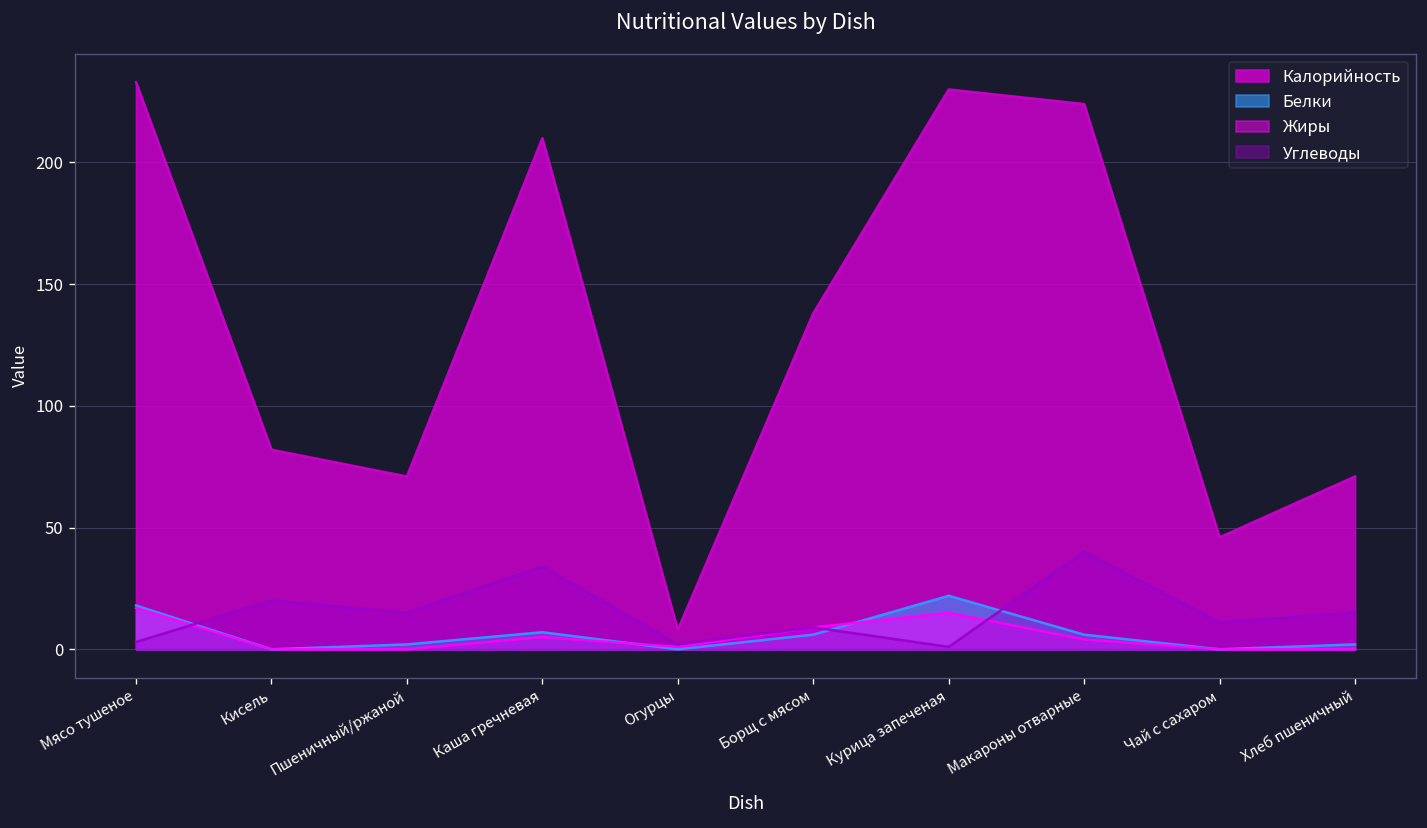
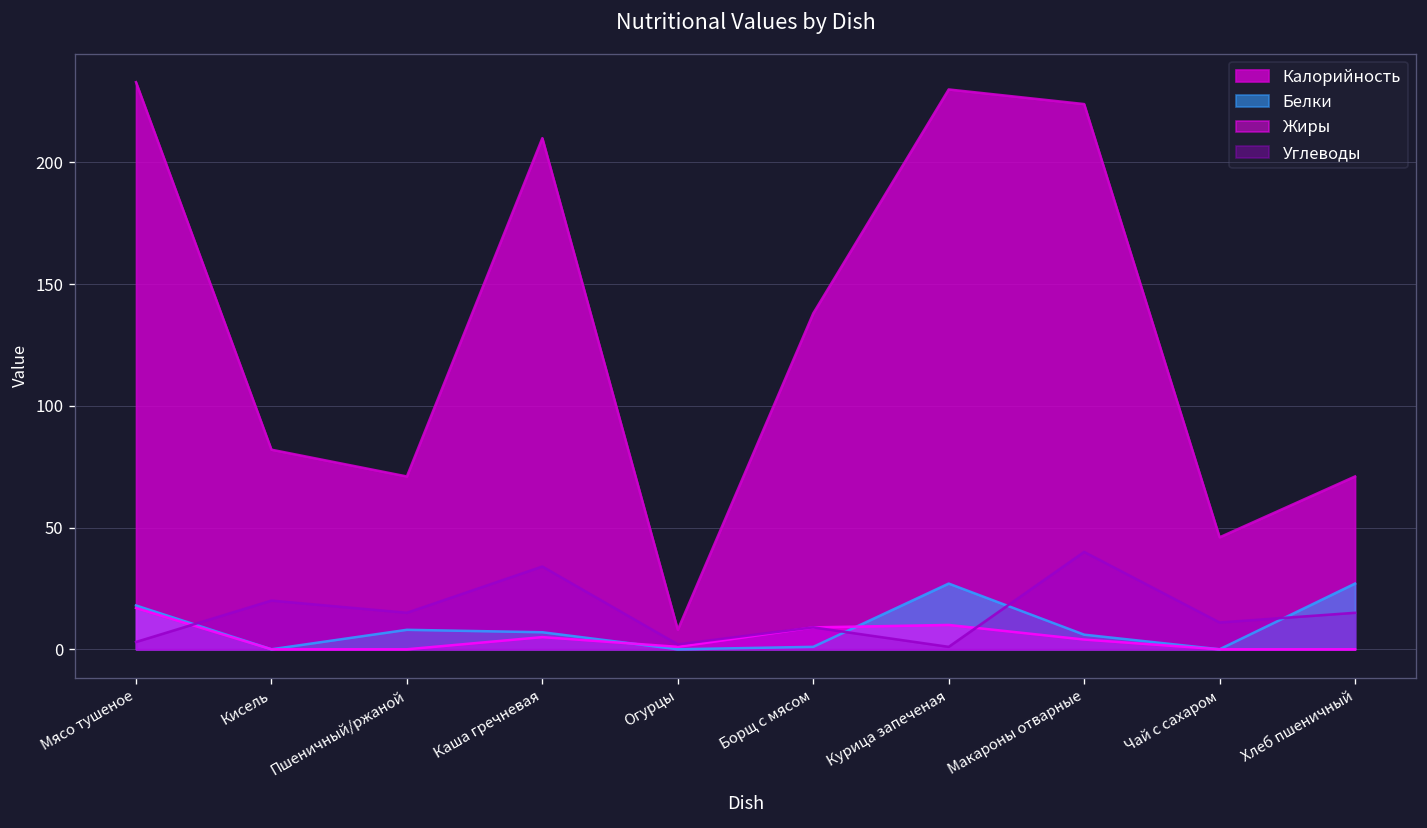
  {
    "Белки": {
-     "Пшеничный/ржаной": 2,
+     "Пшеничный/ржаной": 8,
      "Каша гречневая": 7,
-     "Борщ с мясом": 6,
-     "Курица запеченая": 22,
+     "Борщ с мясом": 1,
+     "Курица запеченая": 27,
      "Макароны отварные": 6,
-     "Хлеб пшеничный": 2
+     "Хлеб пшеничный": 27
    },
    "Жиры": {
      "Пшеничный/ржаной": 0,
      "Каша гречневая": 5,
-     "Курица запеченая": 15,
+     "Курица запеченая": 10,
      "Макароны отварные": 4,
      "Хлеб пшеничный": 0
    }
  }
